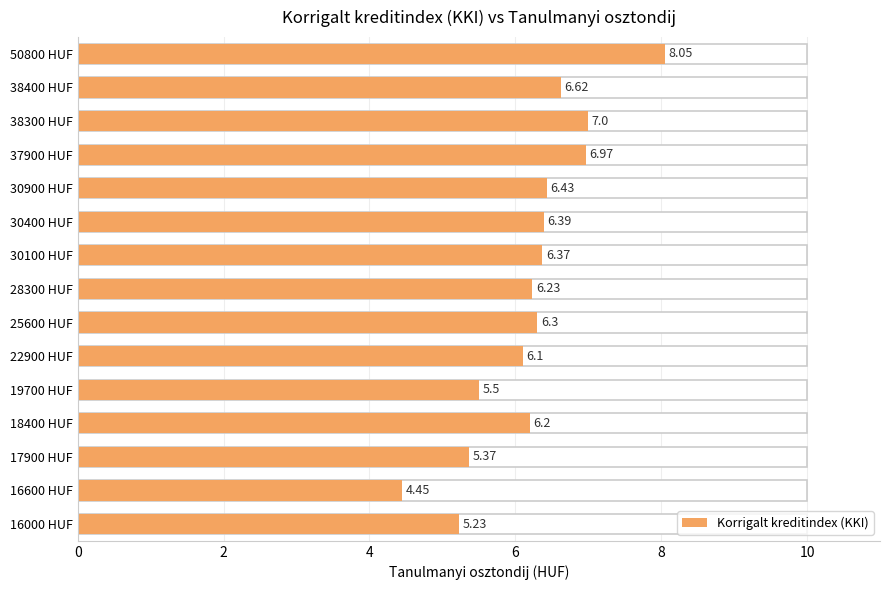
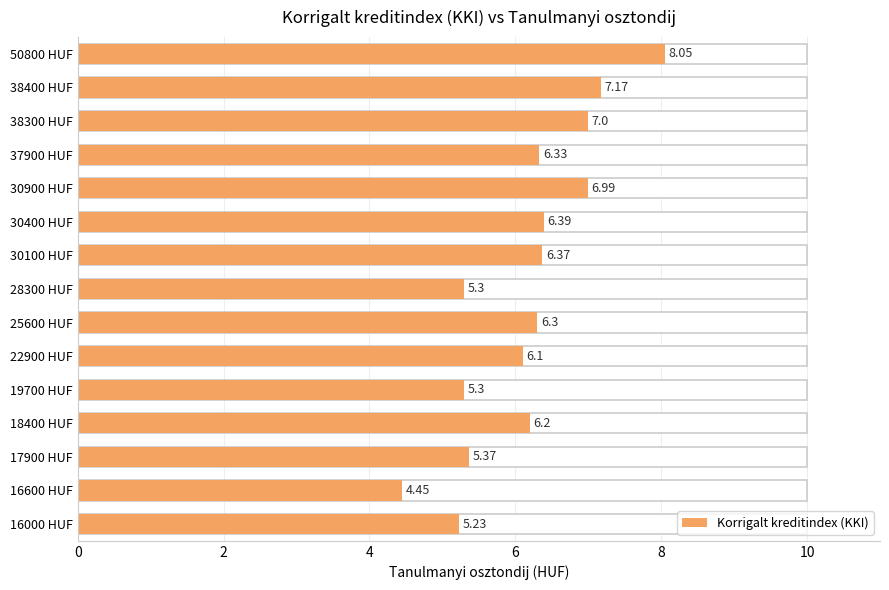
  {
    "Korrigalt kreditindex (KKI)": {
-     "38400 HUF": 6.62,
-     "37900 HUF": 6.97,
-     "30900 HUF": 6.43,
-     "28300 HUF": 6.23,
-     "19700 HUF": 5.5
+     "38400 HUF": 7.17,
+     "37900 HUF": 6.33,
+     "30900 HUF": 6.99,
+     "28300 HUF": 5.3,
+     "19700 HUF": 5.3
    }
  }
